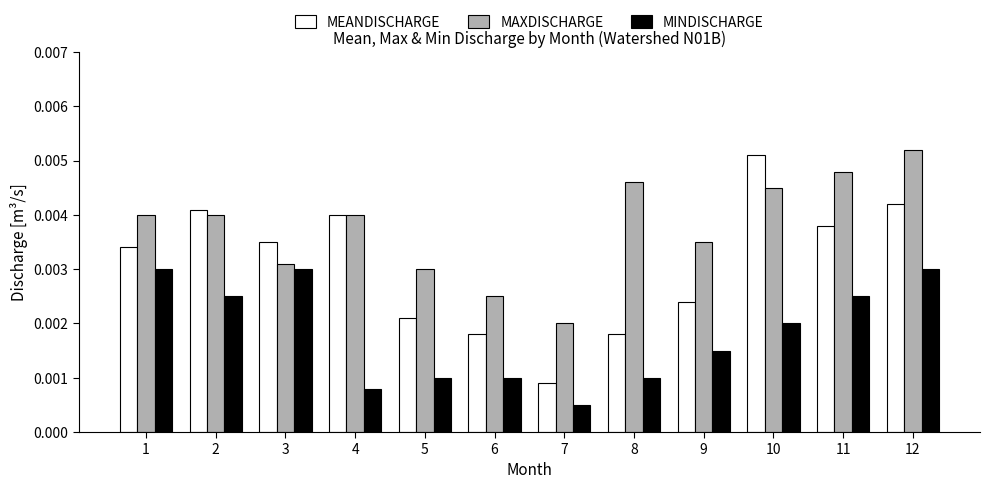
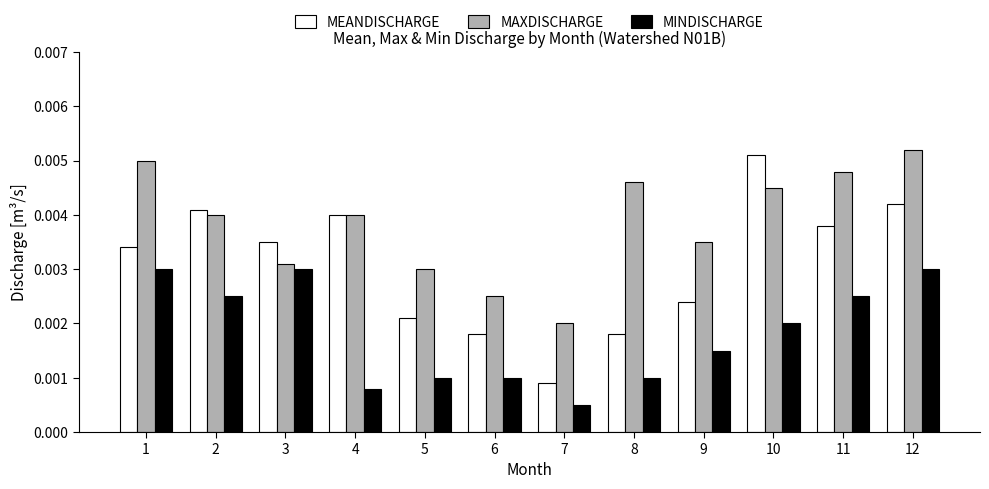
  {
    "MEANDISCHARGE": {
      "1": 0.0034,
      "2": 0.0041,
      "3": 0.0035,
      "4": 0.004,
      "5": 0.0021,
      "6": 0.0018,
      "7": 0.0009,
      "8": 0.0018,
      "9": 0.0024,
      "10": 0.0051,
      "11": 0.0038,
      "12": 0.0042
    },
    "MAXDISCHARGE": {
-     "1": 0.004,
+     "1": 0.005,
      "2": 0.004,
      "3": 0.0031,
      "4": 0.004,
      "5": 0.003,
      "6": 0.0025,
      "7": 0.002,
      "8": 0.0046,
      "9": 0.0035,
      "10": 0.0045,
      "11": 0.0048,
      "12": 0.0052
    },
    "MINDISCHARGE": {
      "1": 0.003,
      "2": 0.0025,
      "3": 0.003,
      "4": 0.0008,
      "5": 0.001,
      "6": 0.001,
      "7": 0.0005,
      "8": 0.001,
      "9": 0.0015,
      "10": 0.002,
      "11": 0.0025,
      "12": 0.003
    }
  }
